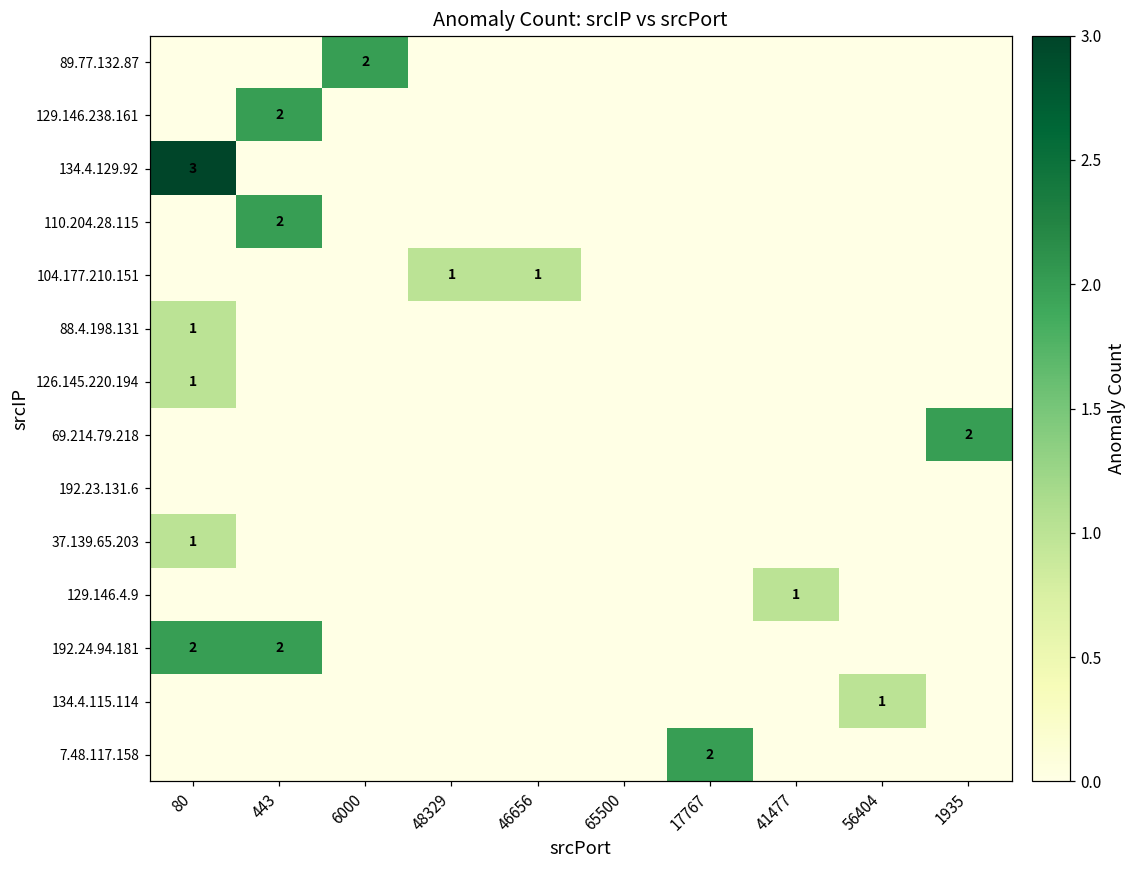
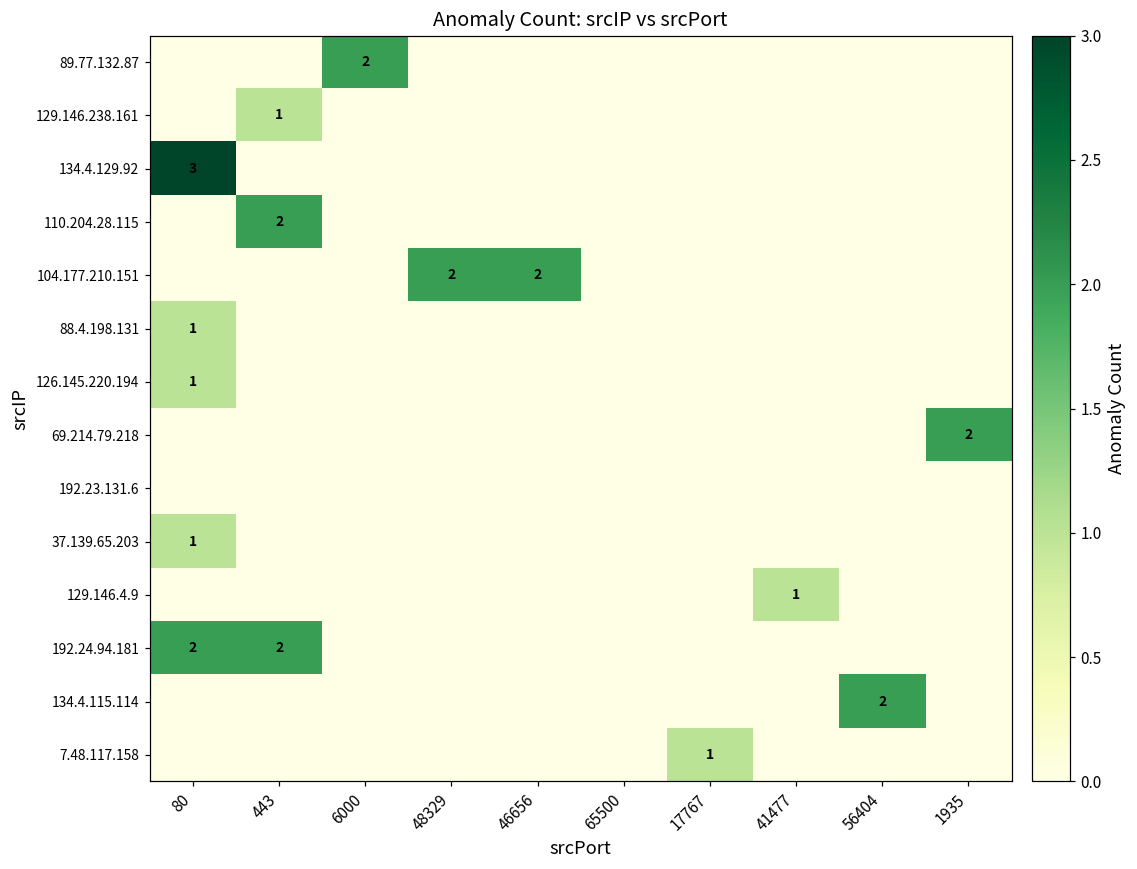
  {
    "89.77.132.87": {
      "6000": 2
    },
    "129.146.238.161": {
-     "443": 2
+     "443": 1
    },
    "134.4.129.92": {
      "80": 3
    },
    "110.204.28.115": {
      "443": 2
    },
    "104.177.210.151": {
-     "48329": 1,
-     "46656": 1
+     "48329": 2,
+     "46656": 2
    },
    "88.4.198.131": {
      "80": 1
    },
    "126.145.220.194": {
      "80": 1
    },
    "69.214.79.218": {
      "1935": 2
    },
    "37.139.65.203": {
      "80": 1
    },
    "129.146.4.9": {
      "41477": 1
    },
    "192.24.94.181": {
      "80": 2,
      "443": 2
    },
    "134.4.115.114": {
-     "56404": 1
+     "56404": 2
    },
    "7.48.117.158": {
-     "17767": 2
+     "17767": 1
    }
  }
